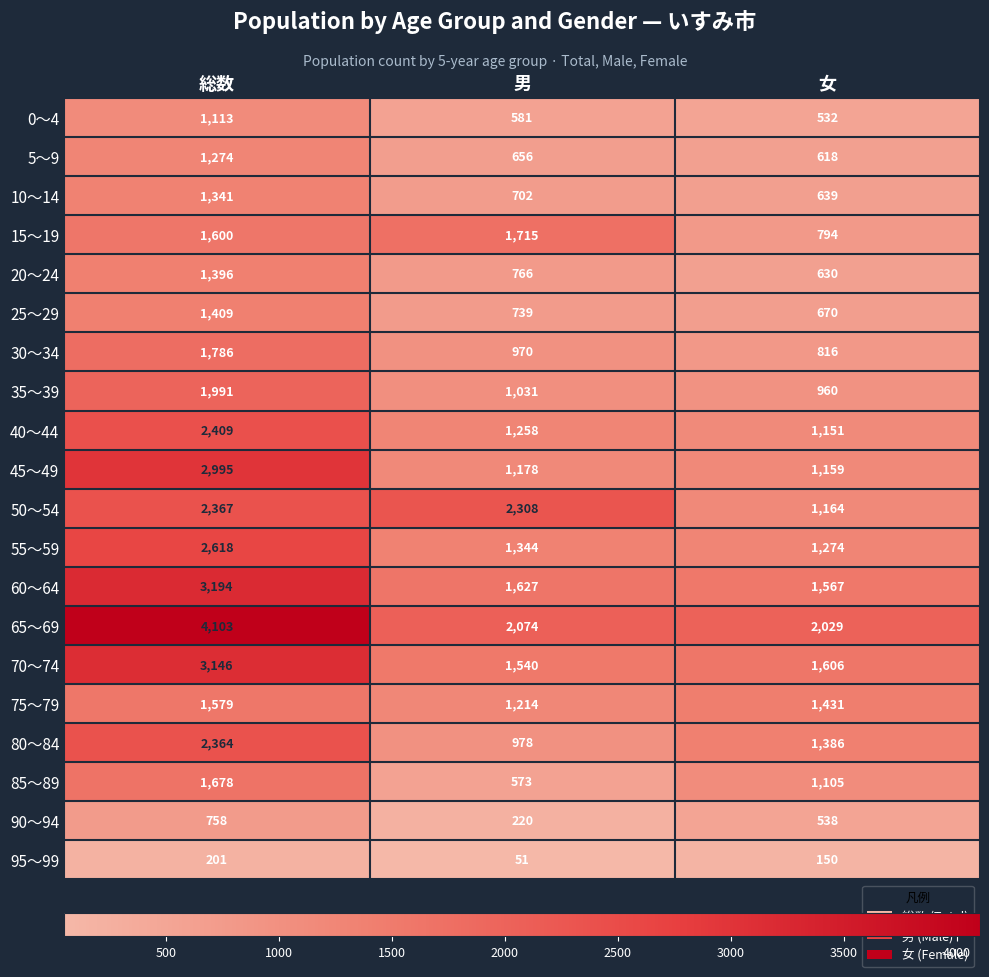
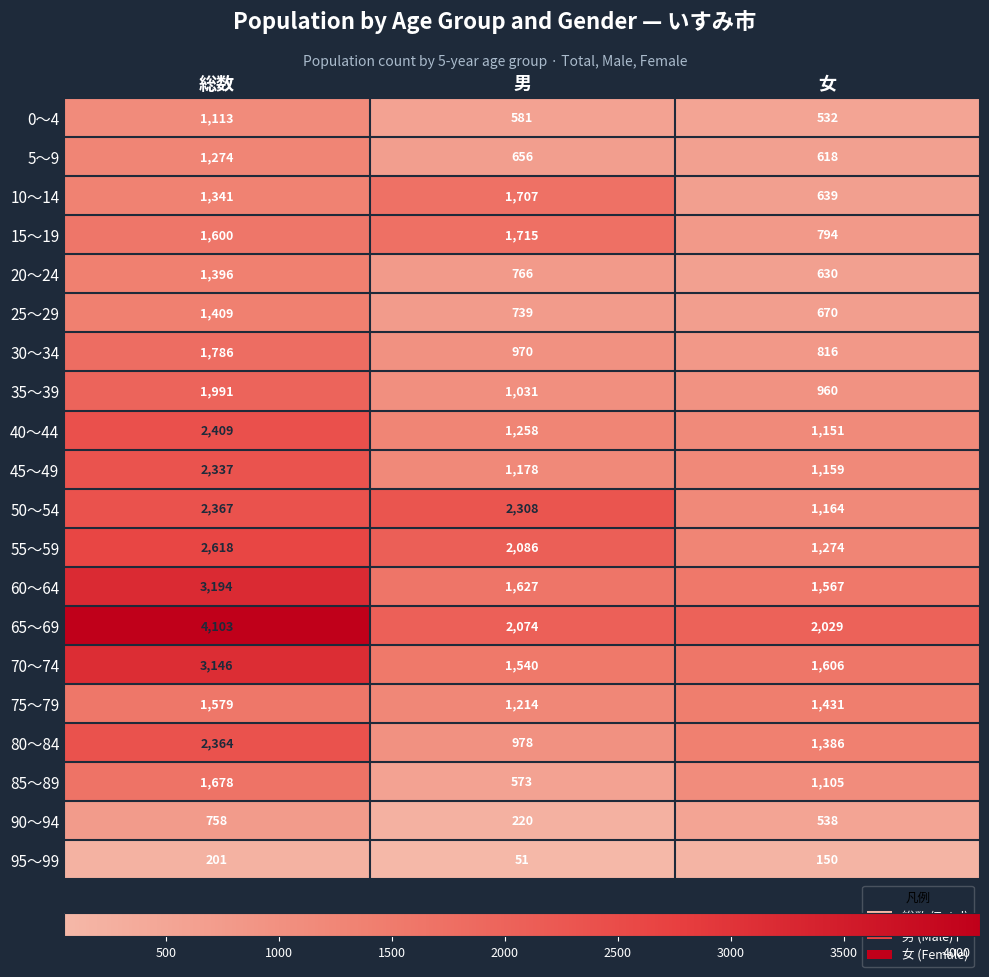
  {
    "0～4": {
      "総数": "1,113",
      "男": "581",
      "女": "532"
    },
    "5～9": {
      "総数": "1,274",
      "男": "656",
      "女": "618"
    },
    "10～14": {
      "総数": "1,341",
-     "男": "702",
+     "男": "1,707",
      "女": "639"
    },
    "15～19": {
      "総数": "1,600",
      "男": "1,715",
      "女": "794"
    },
    "20～24": {
      "総数": "1,396",
      "男": "766",
      "女": "630"
    },
    "25～29": {
      "総数": "1,409",
      "男": "739",
      "女": "670"
    },
    "30～34": {
      "総数": "1,786",
      "男": "970",
      "女": "816"
    },
    "35～39": {
      "総数": "1,991",
      "男": "1,031",
      "女": "960"
    },
    "40～44": {
      "総数": "2,409",
      "男": "1,258",
      "女": "1,151"
    },
    "45～49": {
-     "総数": "2,995",
+     "総数": "2,337",
      "男": "1,178",
      "女": "1,159"
    },
    "50～54": {
      "総数": "2,367",
      "男": "2,308",
      "女": "1,164"
    },
    "55～59": {
      "総数": "2,618",
-     "男": "1,344",
+     "男": "2,086",
      "女": "1,274"
    },
    "60～64": {
      "総数": "3,194",
      "男": "1,627",
      "女": "1,567"
    },
    "65～69": {
      "総数": "4,103",
      "男": "2,074",
      "女": "2,029"
    },
    "70～74": {
      "総数": "3,146",
      "男": "1,540",
      "女": "1,606"
    },
    "75～79": {
      "総数": "1,579",
      "男": "1,214",
      "女": "1,431"
    },
    "80～84": {
      "総数": "2,364",
      "男": "978",
      "女": "1,386"
    },
    "85～89": {
      "総数": "1,678",
      "男": "573",
      "女": "1,105"
    },
    "90～94": {
      "総数": "758",
      "男": "220",
      "女": "538"
    },
    "95～99": {
      "総数": "201",
      "男": "51",
      "女": "150"
    }
  }
